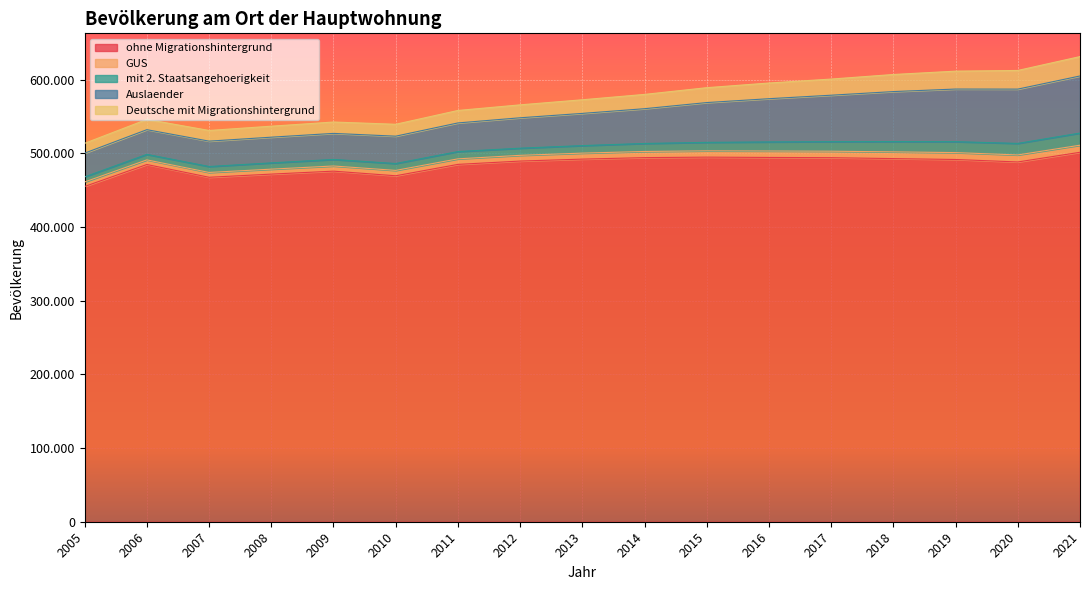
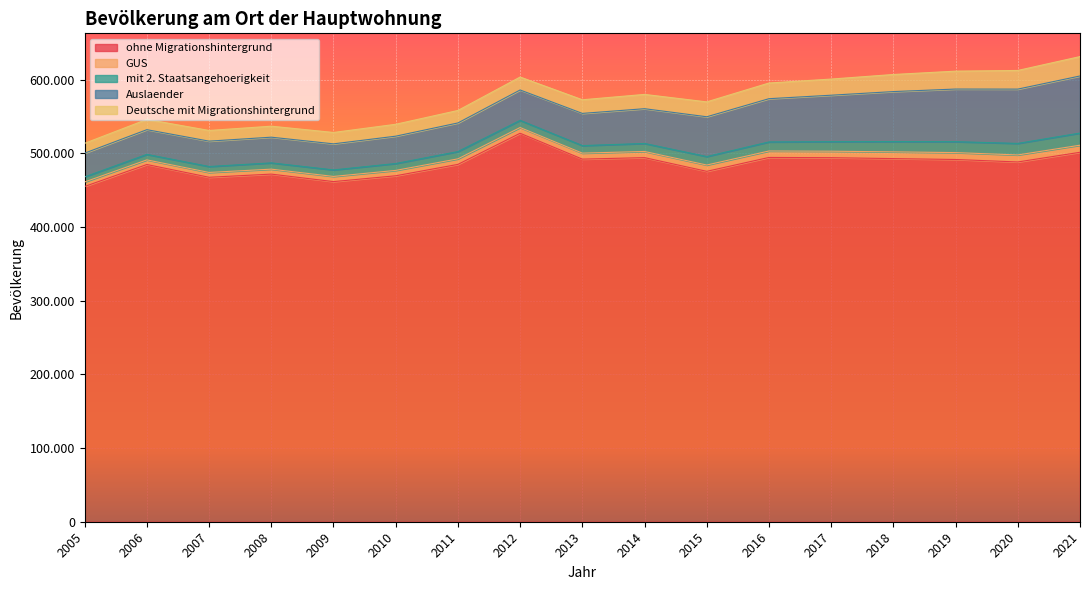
  {
    "ohne Migrationshintergrund": {
      "2005": 460,
      "2006": 480,
      "2007": 470,
      "2008": 470,
-     "2009": 480,
+     "2009": 460,
      "2010": 470,
      "2011": 480,
-     "2012": 490,
+     "2012": 530,
      "2013": 490,
      "2014": 490,
-     "2015": 490,
+     "2015": 480,
      "2016": 490,
      "2017": 490,
      "2018": 490,
      "2019": 490,
      "2020": 490,
      "2021": 500
    }
  }
